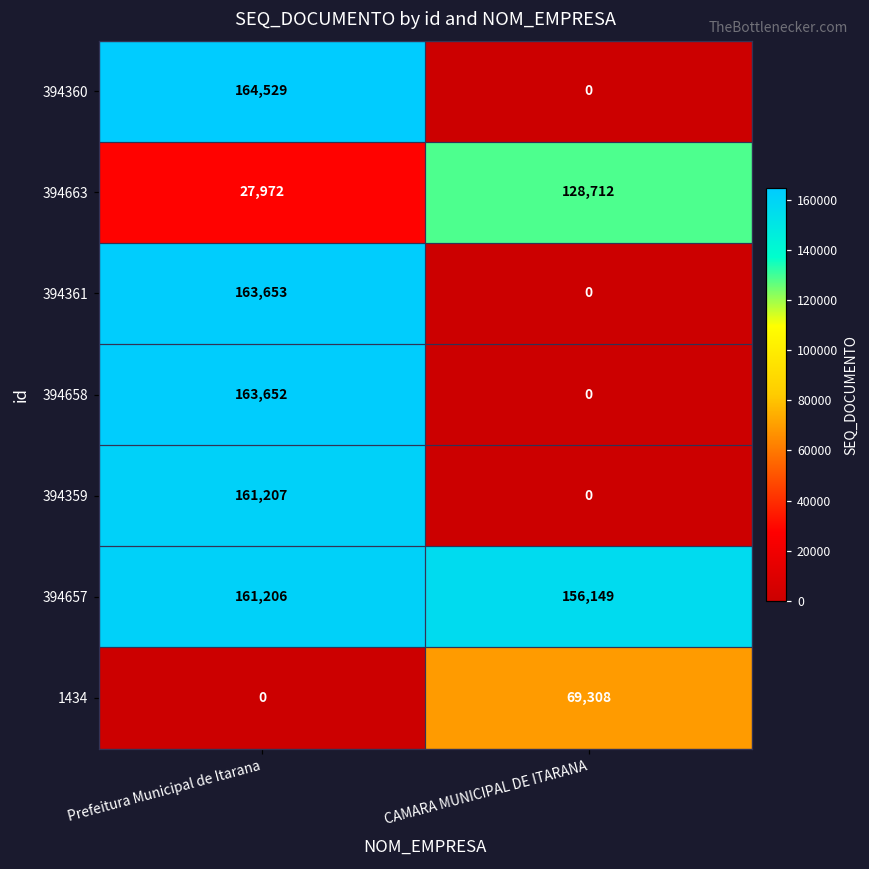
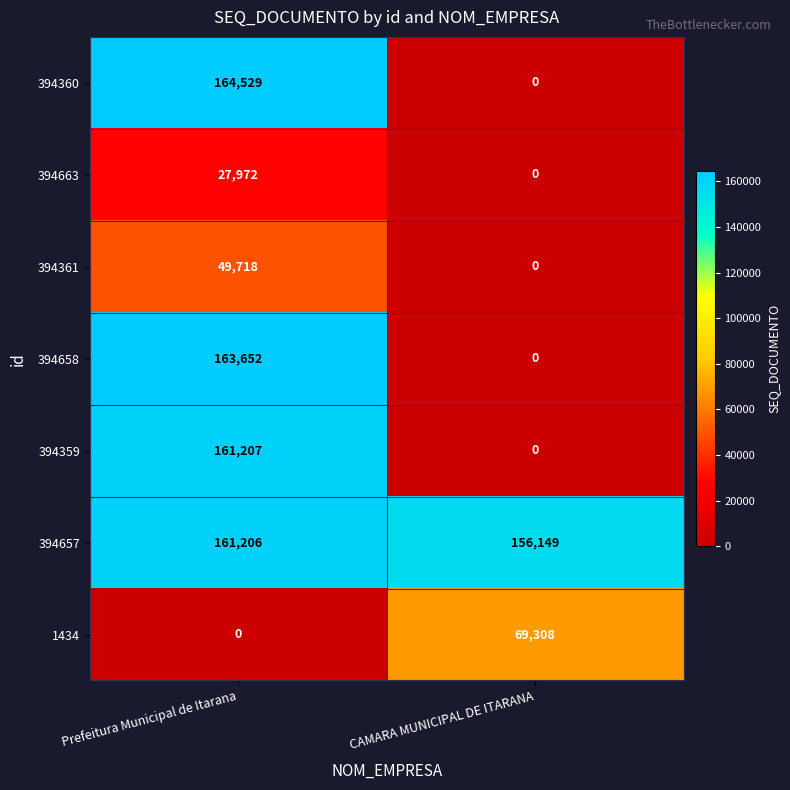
  {
    "394360": {
      "Prefeitura Municipal de Itarana": "164,529",
      "CAMARA MUNICIPAL DE ITARANA": "0"
    },
    "394663": {
      "Prefeitura Municipal de Itarana": "27,972",
-     "CAMARA MUNICIPAL DE ITARANA": "128,712"
+     "CAMARA MUNICIPAL DE ITARANA": "0"
    },
    "394361": {
-     "Prefeitura Municipal de Itarana": "163,653",
+     "Prefeitura Municipal de Itarana": "49,718",
      "CAMARA MUNICIPAL DE ITARANA": "0"
    },
    "394658": {
      "Prefeitura Municipal de Itarana": "163,652",
      "CAMARA MUNICIPAL DE ITARANA": "0"
    },
    "394359": {
      "Prefeitura Municipal de Itarana": "161,207",
      "CAMARA MUNICIPAL DE ITARANA": "0"
    },
    "394657": {
      "Prefeitura Municipal de Itarana": "161,206",
      "CAMARA MUNICIPAL DE ITARANA": "156,149"
    },
    "1434": {
      "Prefeitura Municipal de Itarana": "0",
      "CAMARA MUNICIPAL DE ITARANA": "69,308"
    }
  }
